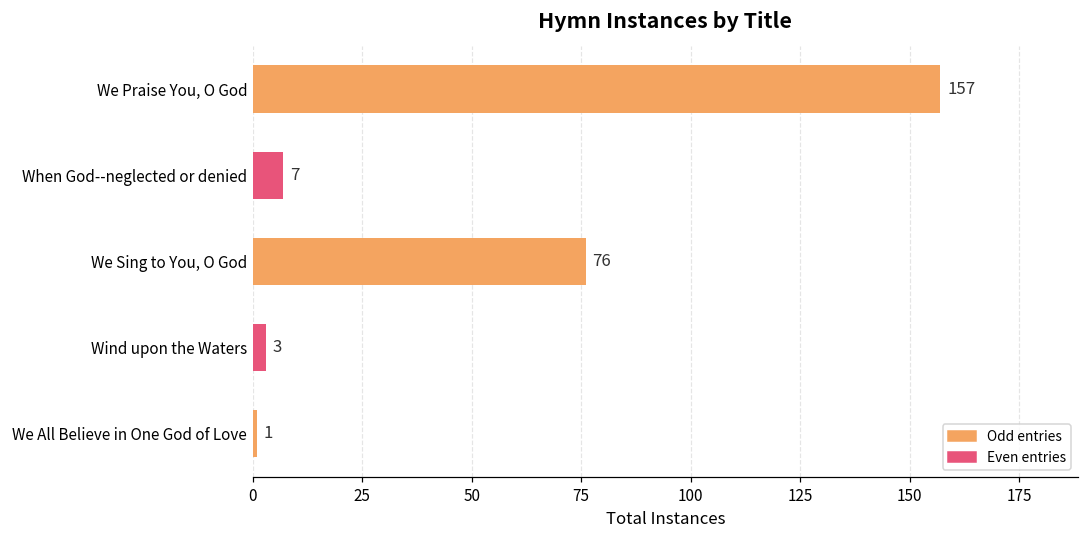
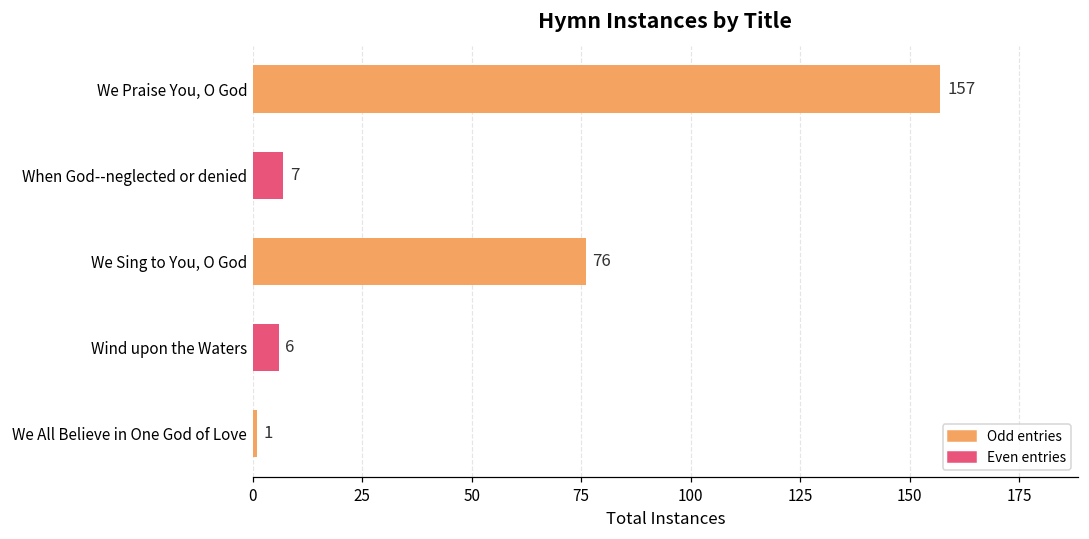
  {
    "We Praise You, O God": 157,
    "When God--neglected or denied": 7,
    "We Sing to You, O God": 76,
-   "Wind upon the Waters": 3,
+   "Wind upon the Waters": 6,
    "We All Believe in One God of Love": 1
  }
